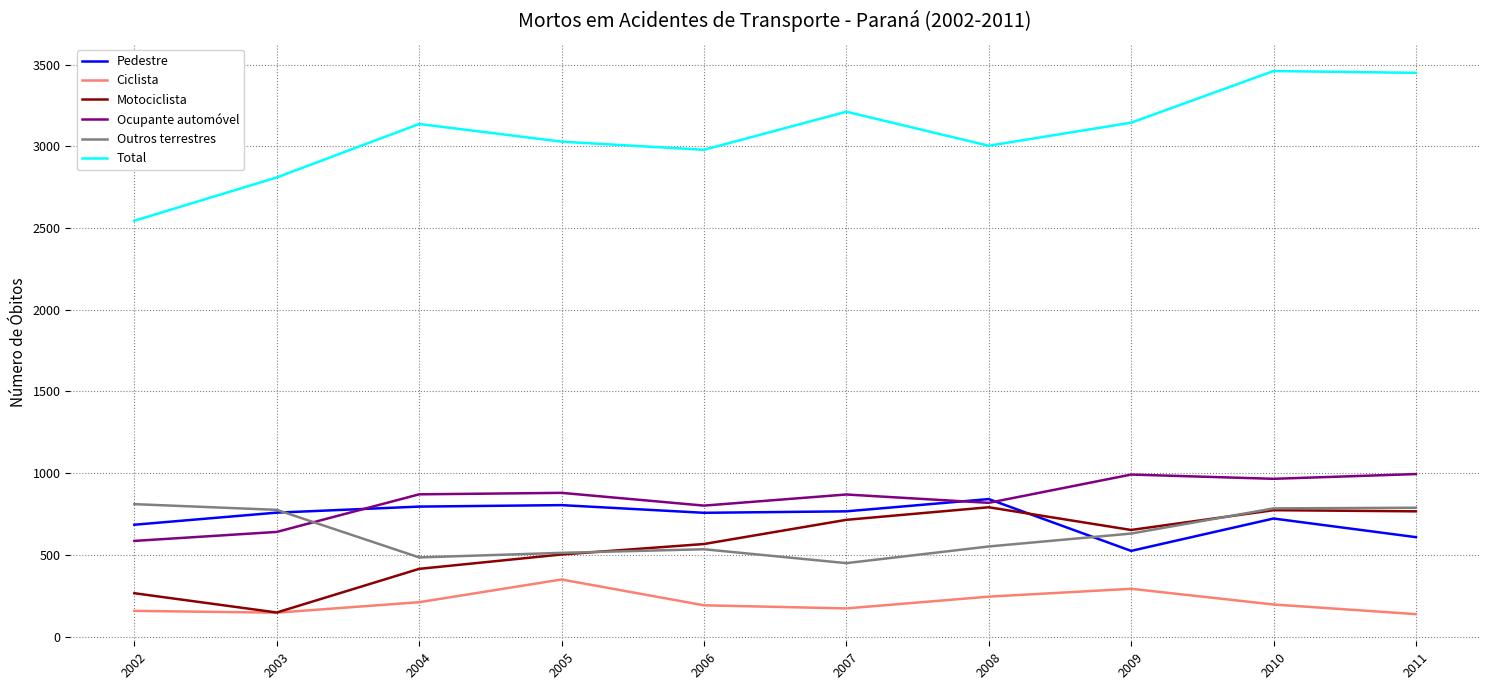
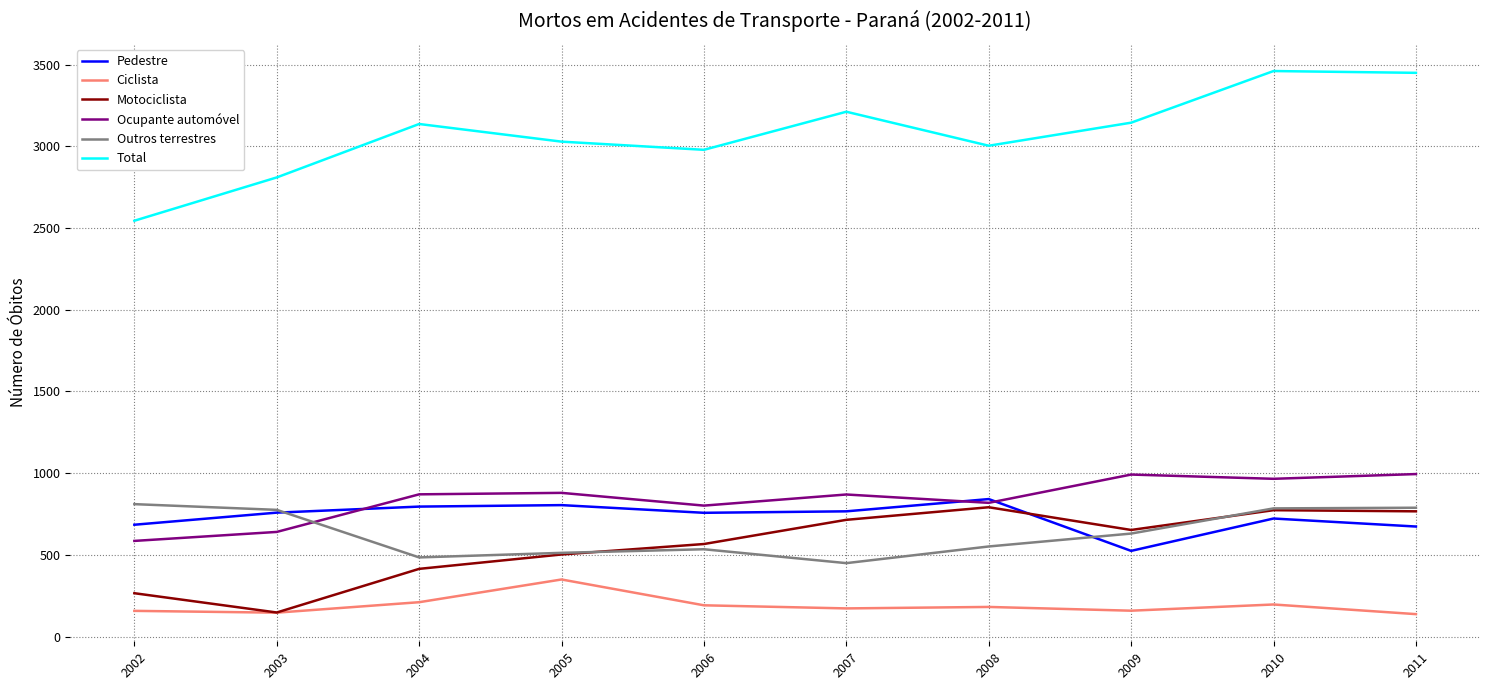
  {
    "Pedestre": {
      "2002": 680,
      "2003": 760,
      "2004": 800,
      "2005": 800,
      "2006": 760,
      "2007": 770,
      "2008": 840,
      "2009": 520,
      "2010": 720,
-     "2011": 610
+     "2011": 670
    },
    "Ciclista": {
      "2002": 160,
      "2004": 210,
      "2005": 350,
      "2006": 190,
      "2007": 170,
-     "2008": 240,
-     "2009": 290,
+     "2008": 180,
+     "2009": 160,
      "2010": 200,
      "2011": 140
    },
    "Motociclista": {
      "2002": 270,
      "2004": 410,
      "2006": 570,
      "2007": 710,
      "2008": 790,
      "2009": 650,
      "2011": 770
    },
    "Ocupante automóvel": {
      "2002": 590,
      "2003": 640,
      "2004": 870,
      "2005": 880,
      "2006": 800,
      "2007": 870,
      "2008": 820,
      "2009": 990,
      "2010": 970,
      "2011": 990
    },
    "Outros terrestres": {
      "2002": 810,
      "2003": 780,
      "2004": 480,
      "2006": 530,
      "2007": 450,
      "2008": 550,
      "2009": 630,
      "2011": 790
    },
    "Total": {
      "2002": 2540,
      "2003": 2810,
      "2004": 3140,
      "2005": 3030,
      "2006": 2980,
      "2007": 3210,
      "2008": 3000,
      "2009": 3140,
      "2010": 3460,
      "2011": 3450
    }
  }
